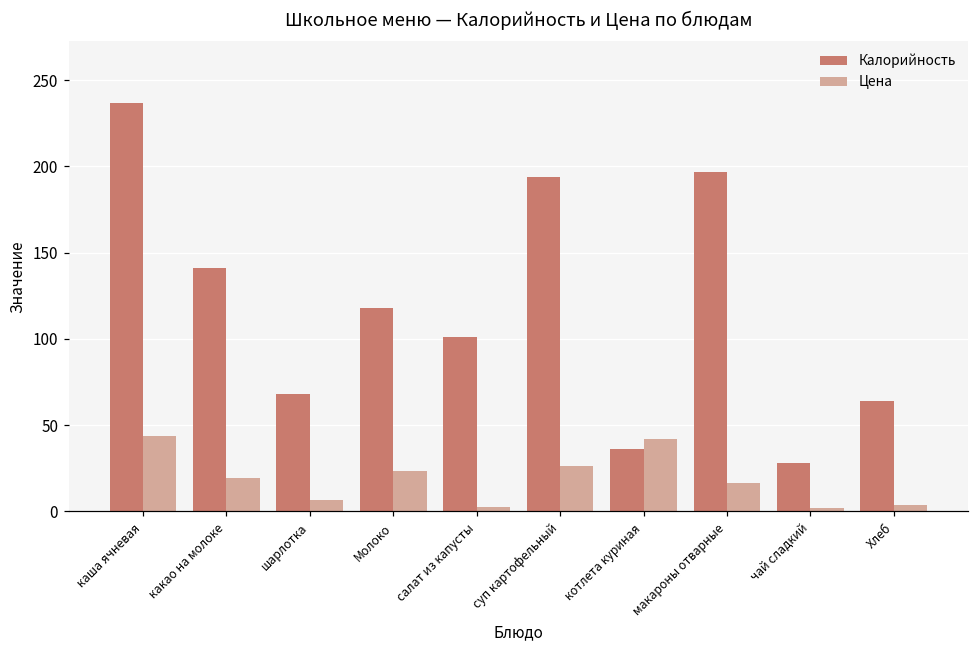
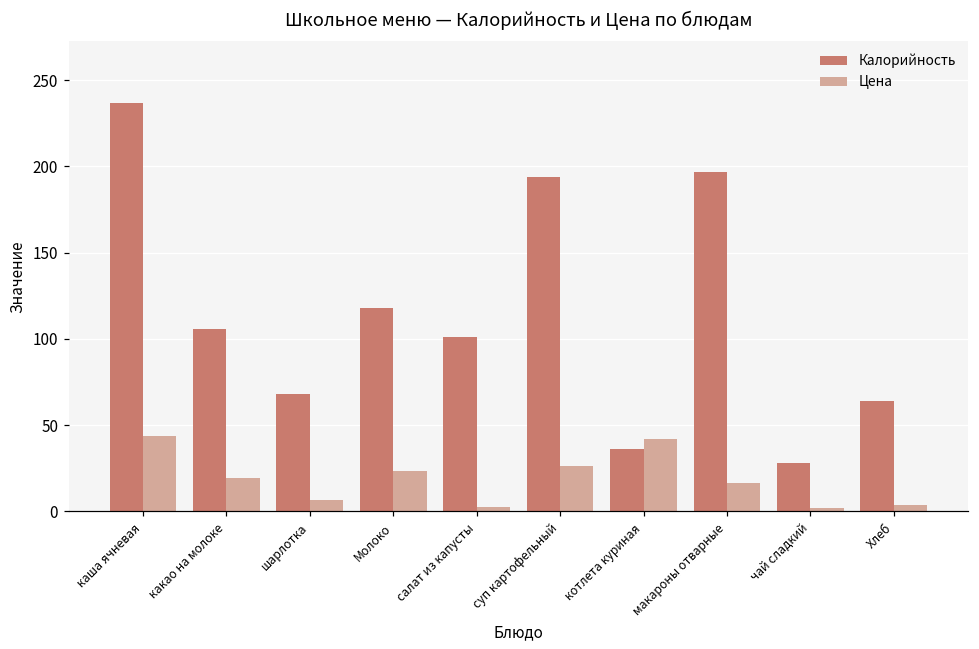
  {
    "Калорийность": {
      "каша ячневая": 237,
-     "какао на молоке": 141,
+     "какао на молоке": 106,
      "шарлотка": 68,
      "Молоко": 118,
      "салат из капусты": 101,
      "суп картофельный": 194,
      "котлета куриная": 36,
      "макароны отварные": 197,
      "чай сладкий": 28,
      "Хлеб": 64
    },
    "Цена": {
      "каша ячневая": 44,
      "какао на молоке": 19,
      "шарлотка": 7,
      "Молоко": 24,
      "салат из капусты": 2,
      "суп картофельный": 26,
      "котлета куриная": 42,
      "макароны отварные": 16,
      "чай сладкий": 2,
      "Хлеб": 4
    }
  }
